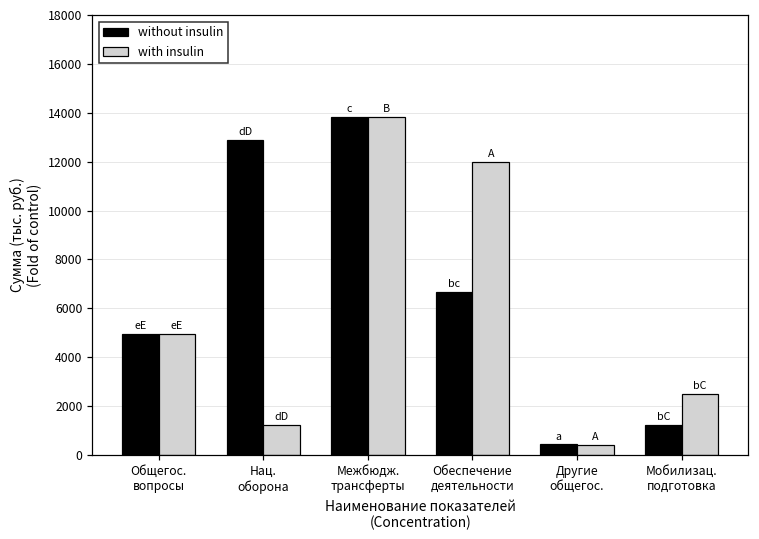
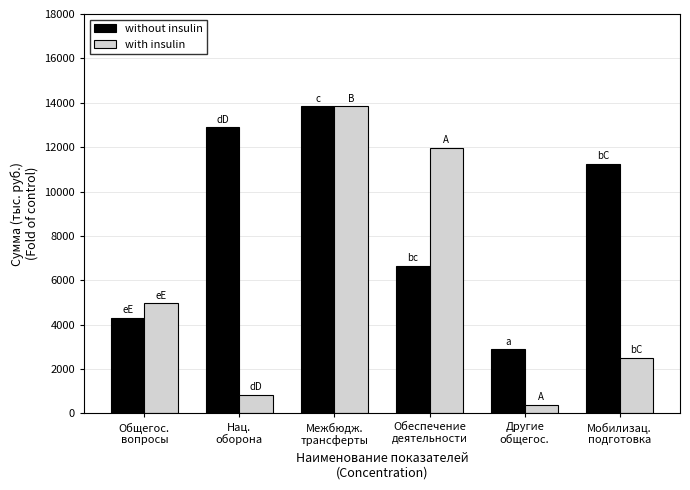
  {
    "without insulin": {
-     "Общегос. вопросы": 5000,
+     "Общегос. вопросы": 4300,
      "Нац. оборона": 12900,
      "Межбюдж. трансферты": 13800,
      "Обеспечение деятельности": 6700,
-     "Другие общегос.": 400,
-     "Мобилизац. подготовка": 1200
+     "Другие общегос.": 2900,
+     "Мобилизац. подготовка": 11200
    },
    "with insulin": {
      "Общегос. вопросы": 5000,
-     "Нац. оборона": 1200,
+     "Нац. оборона": 800,
      "Межбюдж. трансферты": 13800,
      "Обеспечение деятельности": 12000,
      "Другие общегос.": 400,
      "Мобилизац. подготовка": 2500
    }
  }
